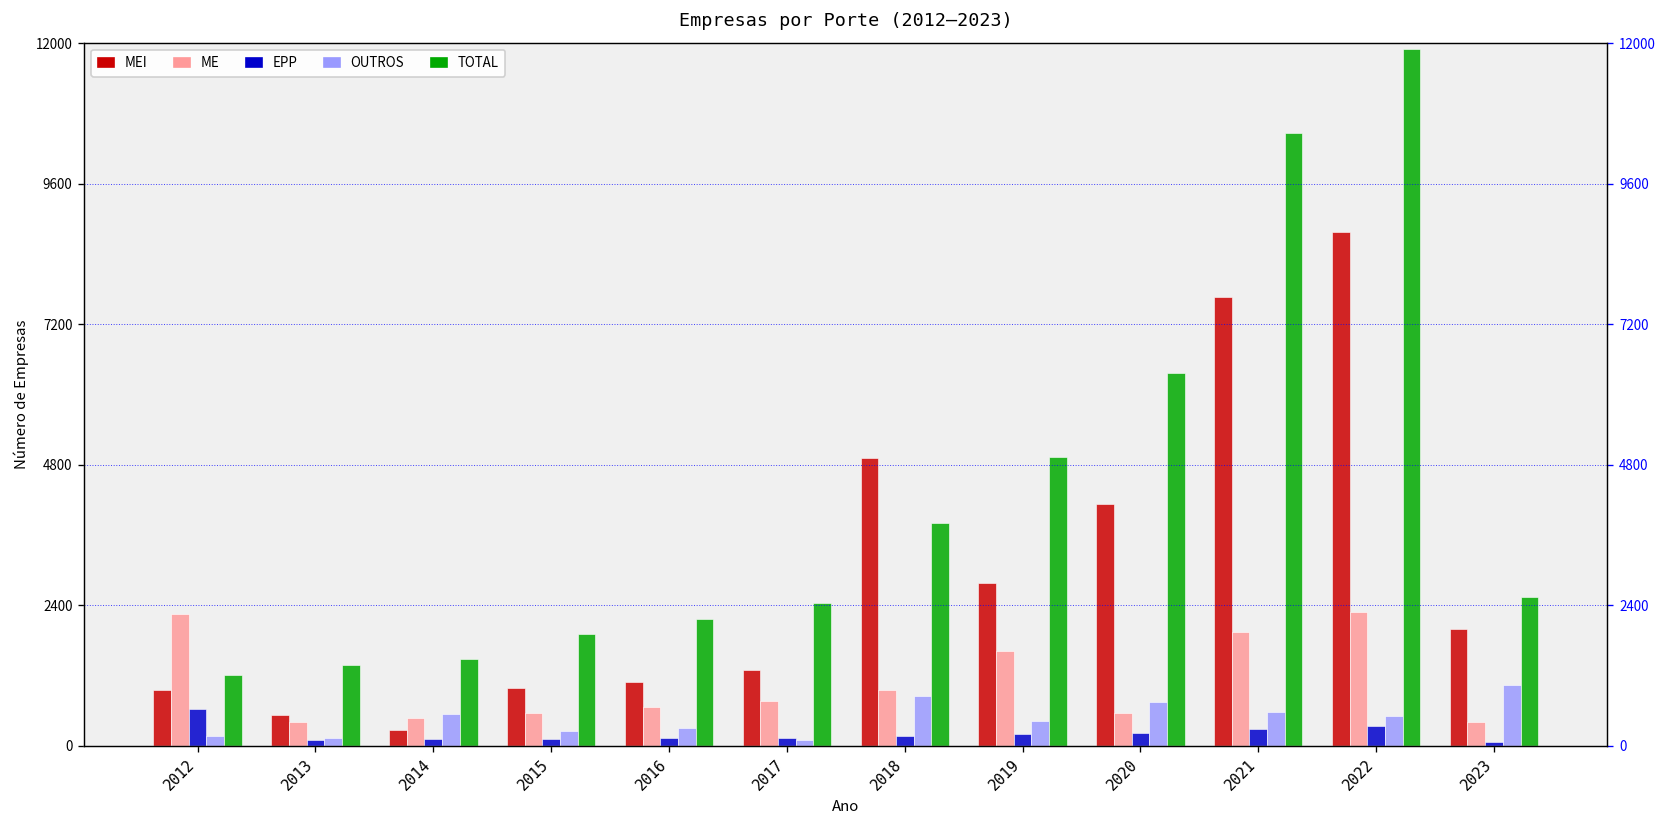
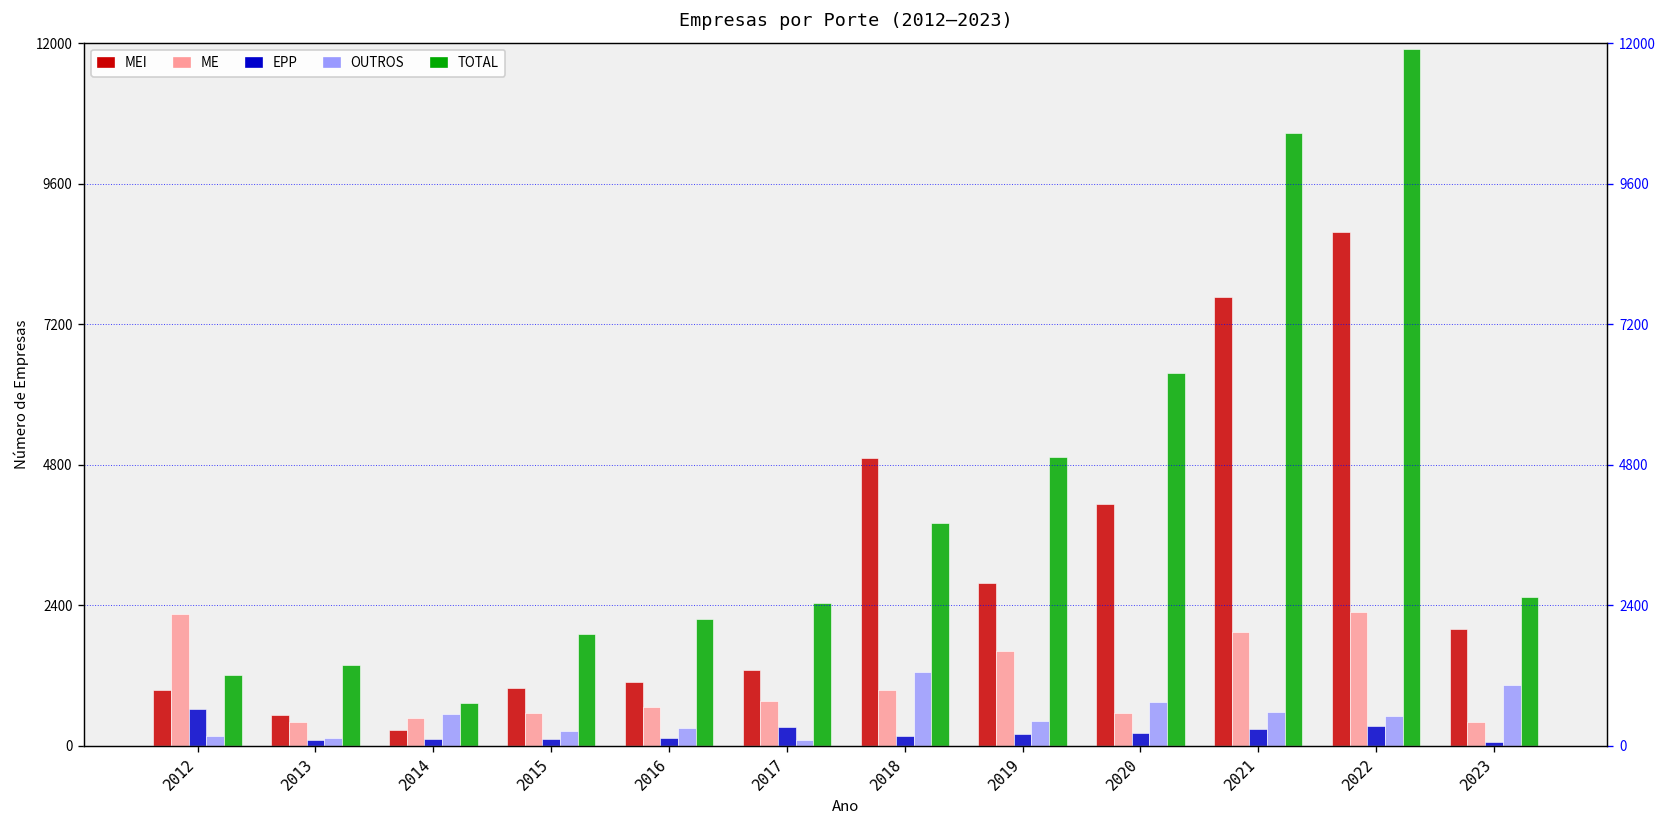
  {
    "MEI": {
      "2012": 900,
      "2013": 500,
      "2014": 300,
      "2015": 1000,
      "2016": 1100,
      "2017": 1300,
      "2018": 4900,
      "2019": 2800,
      "2020": 4100,
      "2021": 7700,
      "2022": 8800,
      "2023": 2000
    },
    "ME": {
      "2012": 2300,
      "2013": 400,
      "2014": 500,
      "2015": 600,
      "2016": 700,
      "2017": 800,
      "2018": 1000,
      "2019": 1600,
      "2020": 600,
      "2021": 1900,
      "2022": 2300,
      "2023": 400
    },
    "EPP": {
      "2012": 600,
      "2013": 100,
      "2014": 100,
      "2015": 100,
      "2016": 100,
-     "2017": 100,
+     "2017": 300,
      "2018": 200,
      "2019": 200,
      "2020": 200,
      "2021": 300,
      "2022": 300,
      "2023": 100
    },
    "OUTROS": {
      "2012": 200,
      "2013": 100,
      "2014": 500,
      "2015": 300,
      "2016": 300,
      "2017": 100,
-     "2018": 800,
+     "2018": 1300,
      "2019": 400,
      "2020": 700,
      "2021": 600,
      "2022": 500,
      "2023": 1000
    },
    "TOTAL": {
      "2012": 1200,
      "2013": 1400,
-     "2014": 1500,
+     "2014": 700,
      "2015": 1900,
      "2016": 2200,
      "2017": 2400,
      "2018": 3800,
      "2019": 4900,
      "2020": 6400,
      "2021": 10500,
      "2022": 11900,
      "2023": 2500
    }
  }
